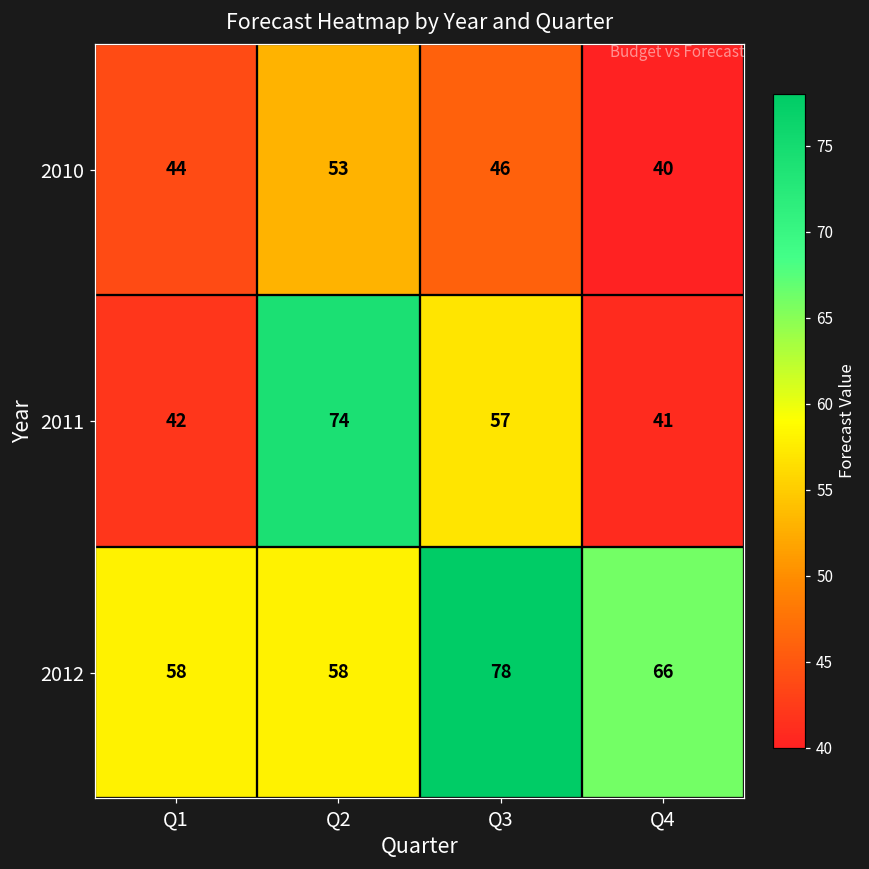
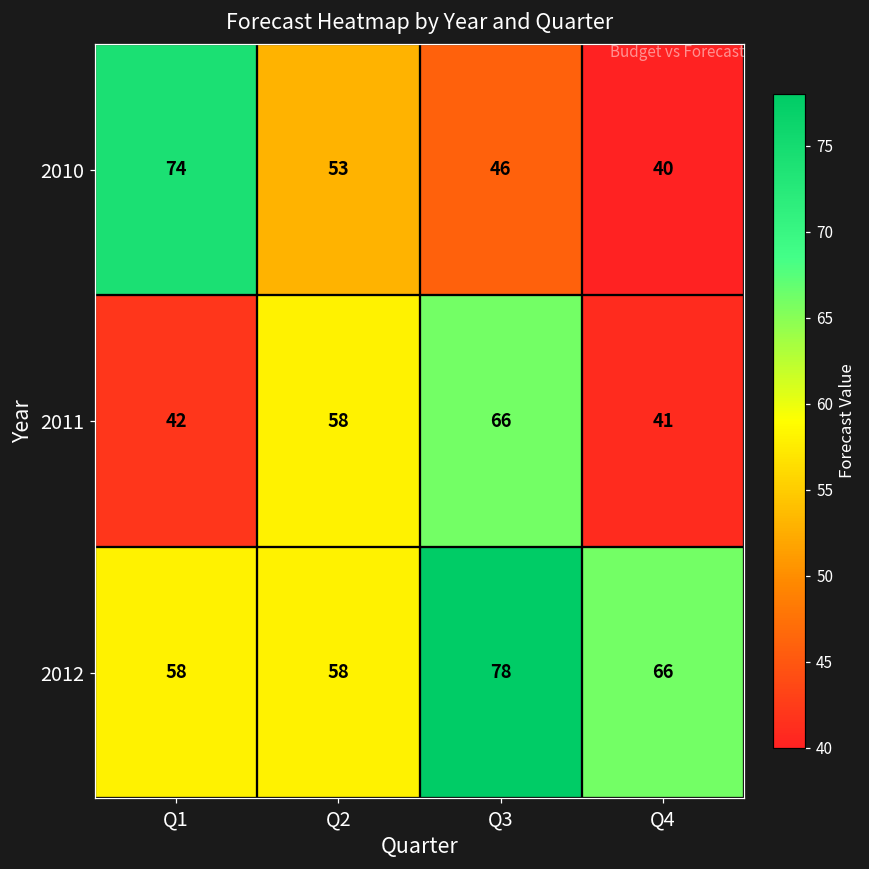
  {
    "2010": {
-     "Q1": 44,
+     "Q1": 74,
      "Q2": 53,
      "Q3": 46
    },
    "2011": {
      "Q1": 42,
-     "Q2": 74,
-     "Q3": 57,
+     "Q2": 58,
+     "Q3": 66,
      "Q4": 41
    },
    "2012": {
      "Q1": 58,
      "Q2": 58,
      "Q3": 78,
      "Q4": 66
    }
  }
